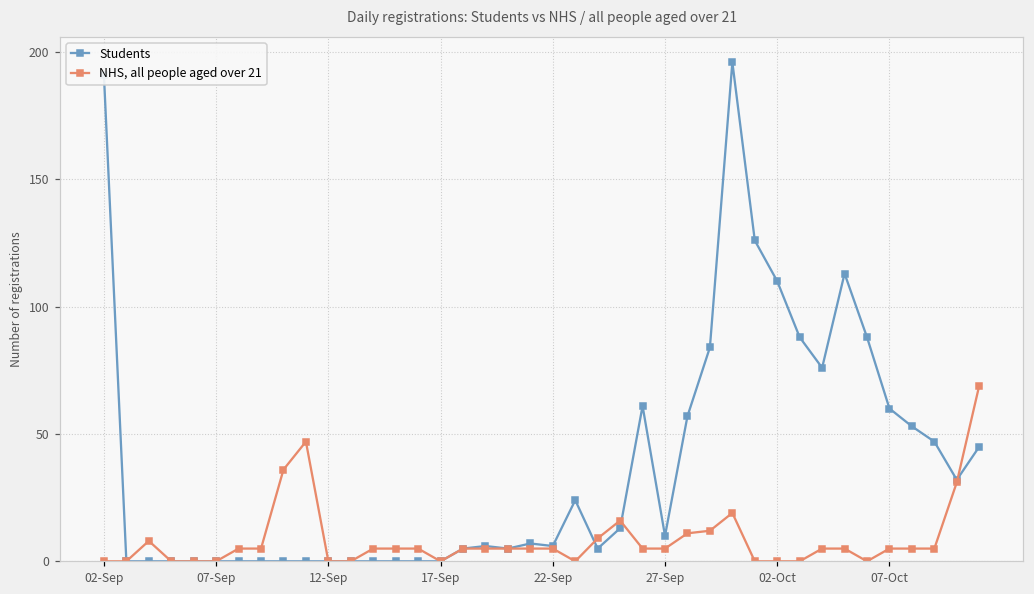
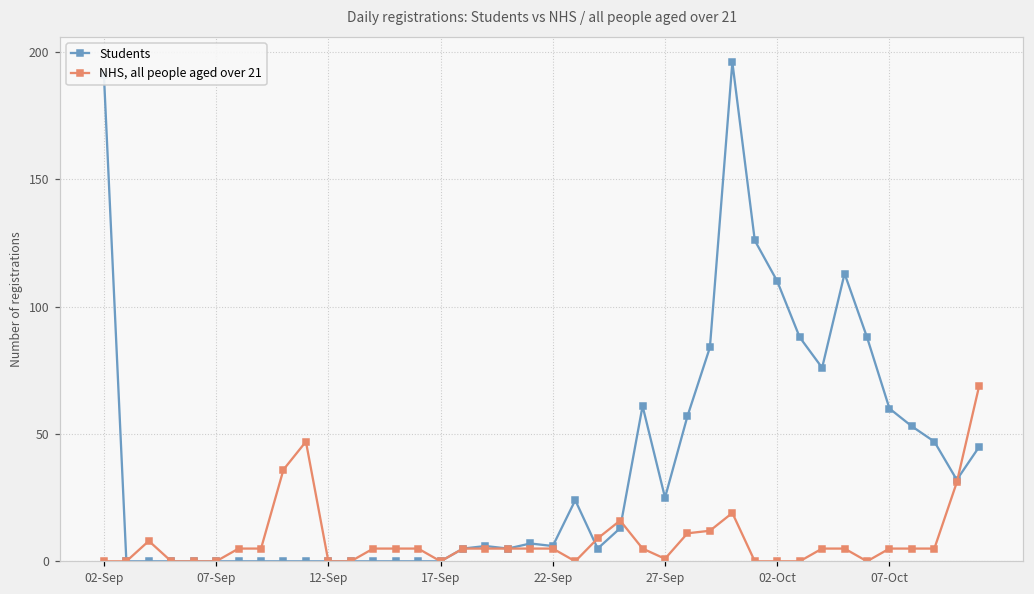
  {
    "Students": {
-     "27-Sep": 10,
+     "27-Sep": 25,
      "02-Oct": 110,
      "07-Oct": 60
    },
    "NHS, all people aged over 21": {
      "02-Sep": 0,
-     "27-Sep": 5,
+     "27-Sep": 1,
      "02-Oct": 0,
      "07-Oct": 5
    }
  }
